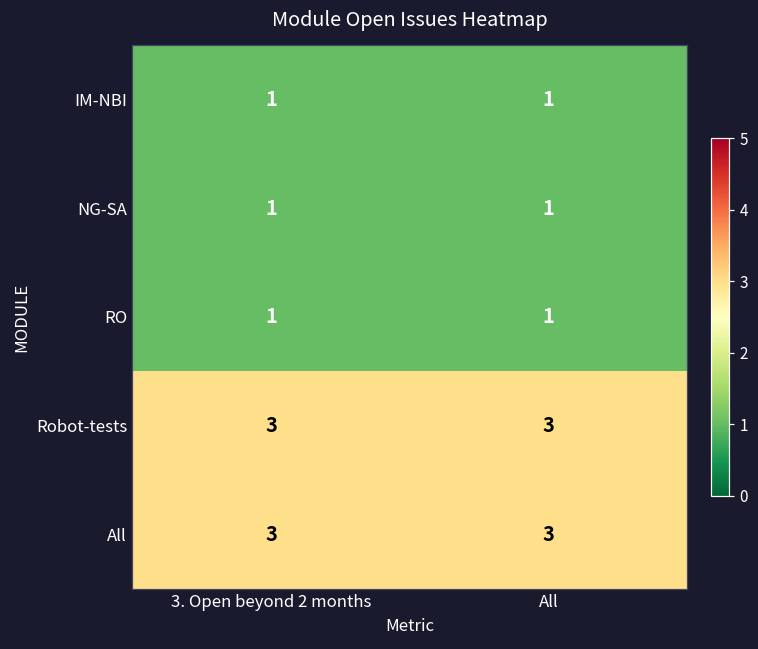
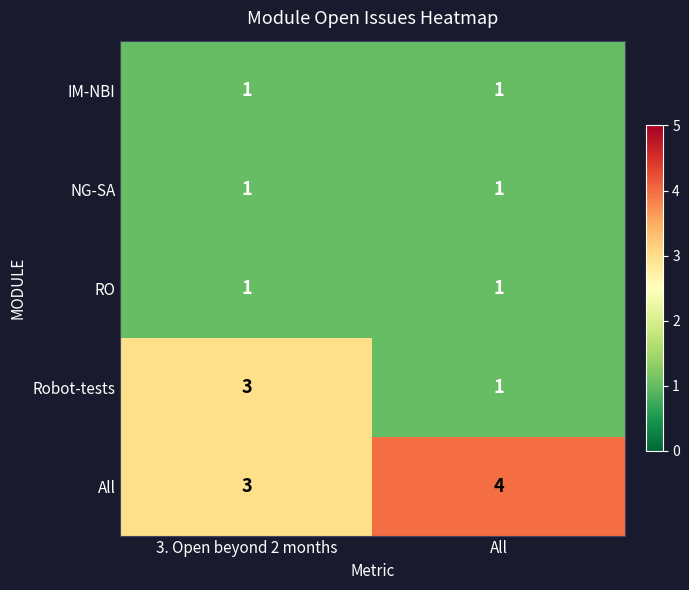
  {
    "IM-NBI": {
      "3. Open beyond 2 months": 1,
      "All": 1
    },
    "NG-SA": {
      "3. Open beyond 2 months": 1,
      "All": 1
    },
    "RO": {
      "3. Open beyond 2 months": 1,
      "All": 1
    },
    "Robot-tests": {
      "3. Open beyond 2 months": 3,
-     "All": 3
+     "All": 1
    },
    "All": {
      "3. Open beyond 2 months": 3,
-     "All": 3
+     "All": 4
    }
  }
